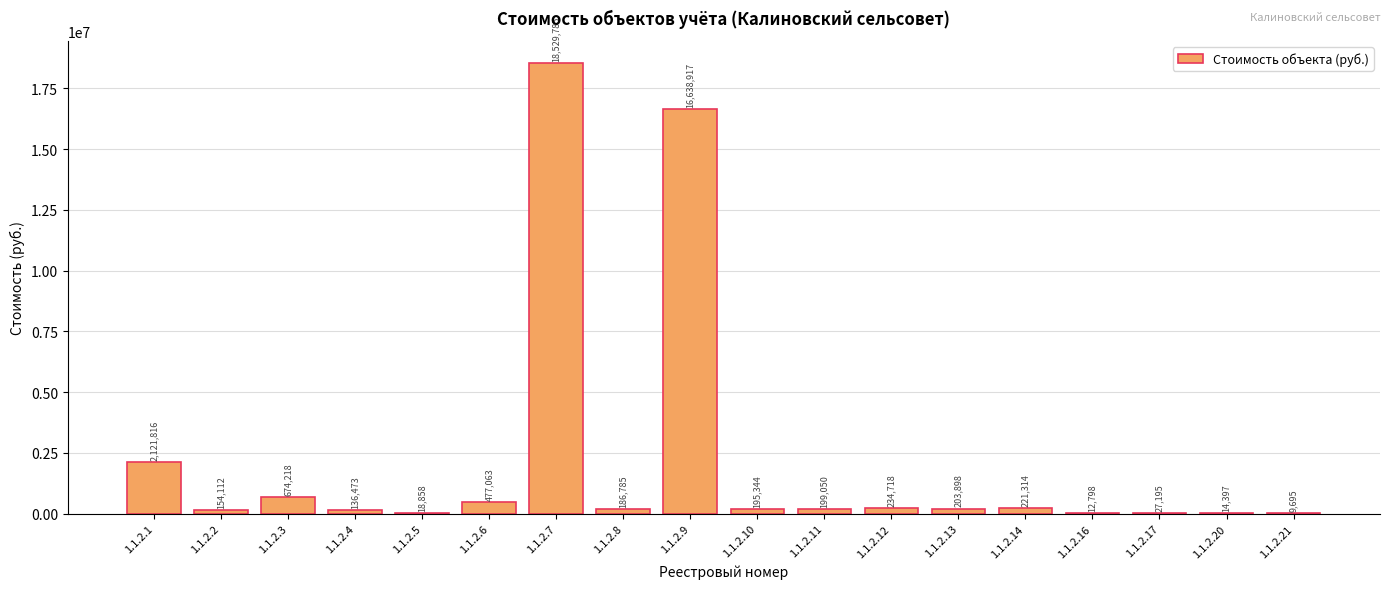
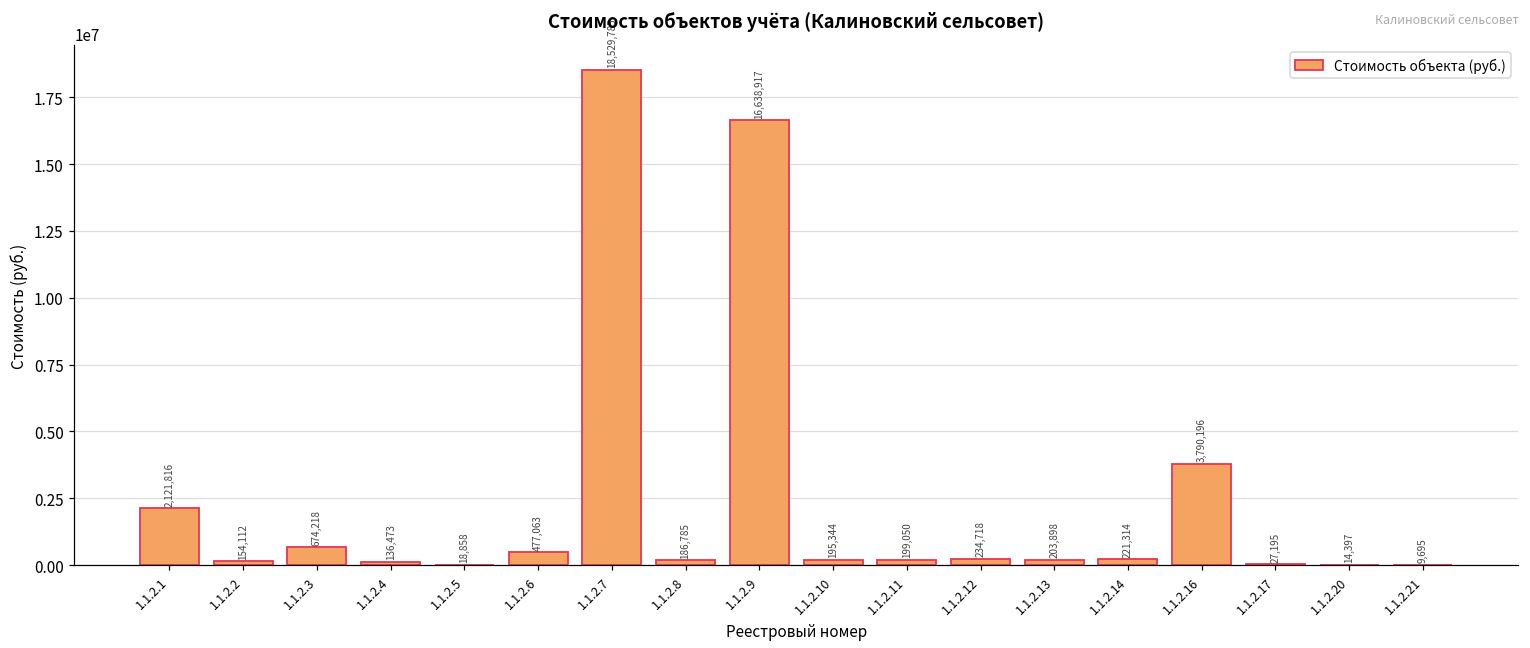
  {
    "1.1.2.1": "2,121,816",
    "1.1.2.2": "154,112",
    "1.1.2.3": "674,218",
    "1.1.2.4": "136,473",
    "1.1.2.5": "18,858",
    "1.1.2.6": "477,063",
    "1.1.2.7": "18,529,785",
    "1.1.2.8": "186,785",
    "1.1.2.9": "16,638,917",
    "1.1.2.10": "195,344",
    "1.1.2.11": "199,050",
    "1.1.2.12": "234,718",
    "1.1.2.13": "203,898",
    "1.1.2.14": "221,314",
-   "1.1.2.16": "12,798",
+   "1.1.2.16": "3,790,196",
    "1.1.2.17": "27,195",
    "1.1.2.20": "14,397",
    "1.1.2.21": "9,695"
  }
